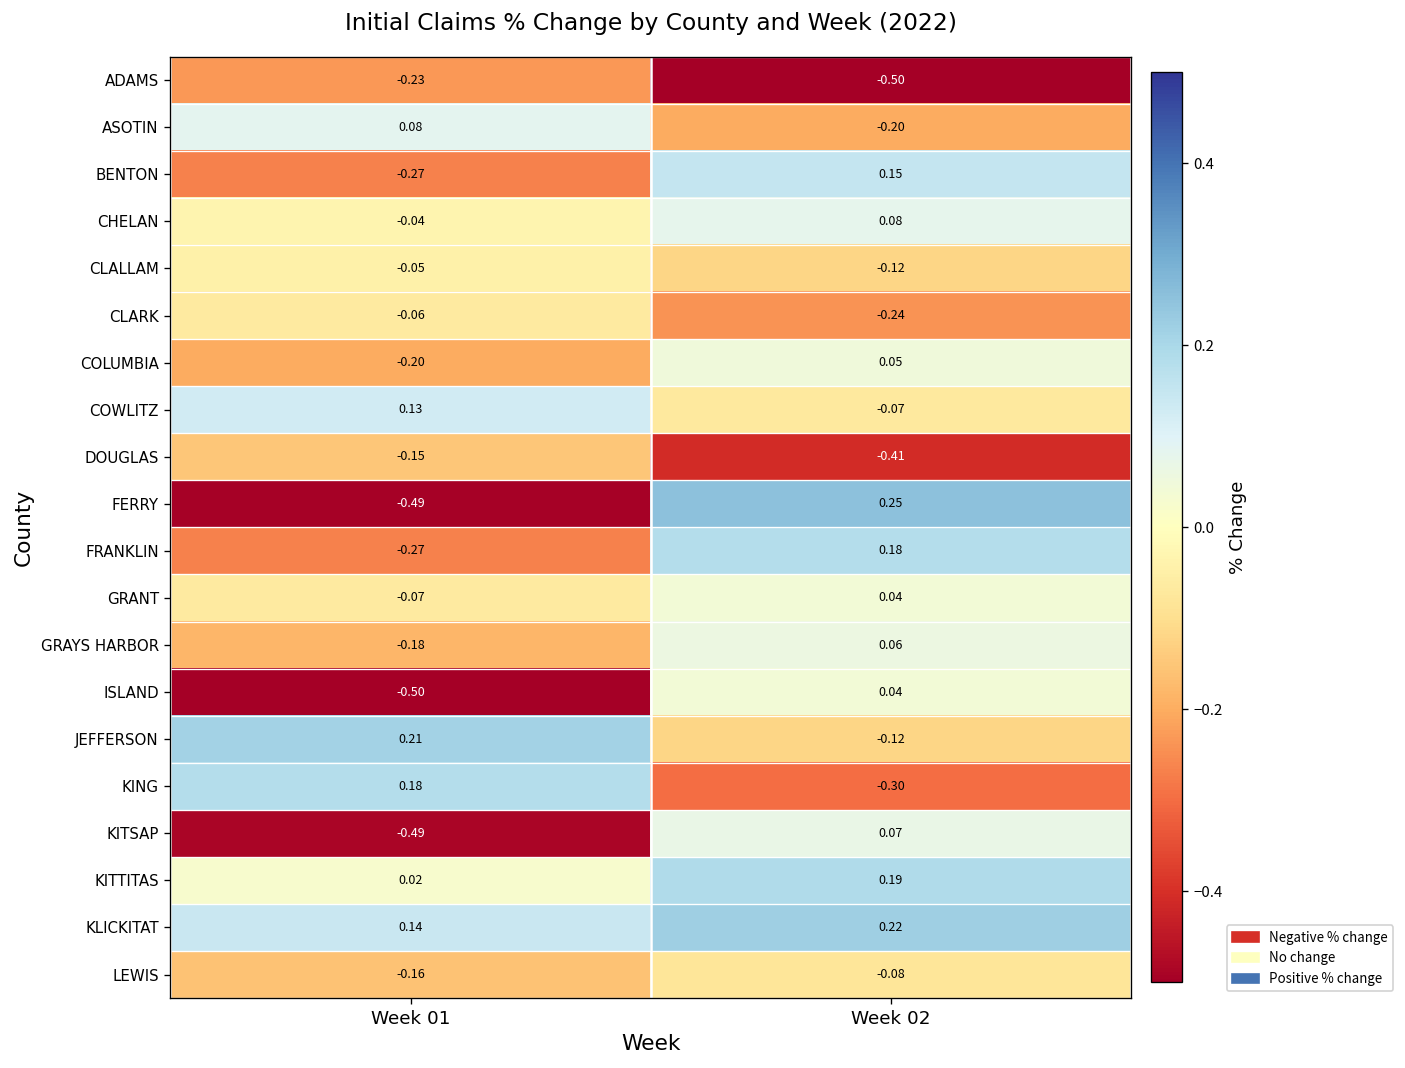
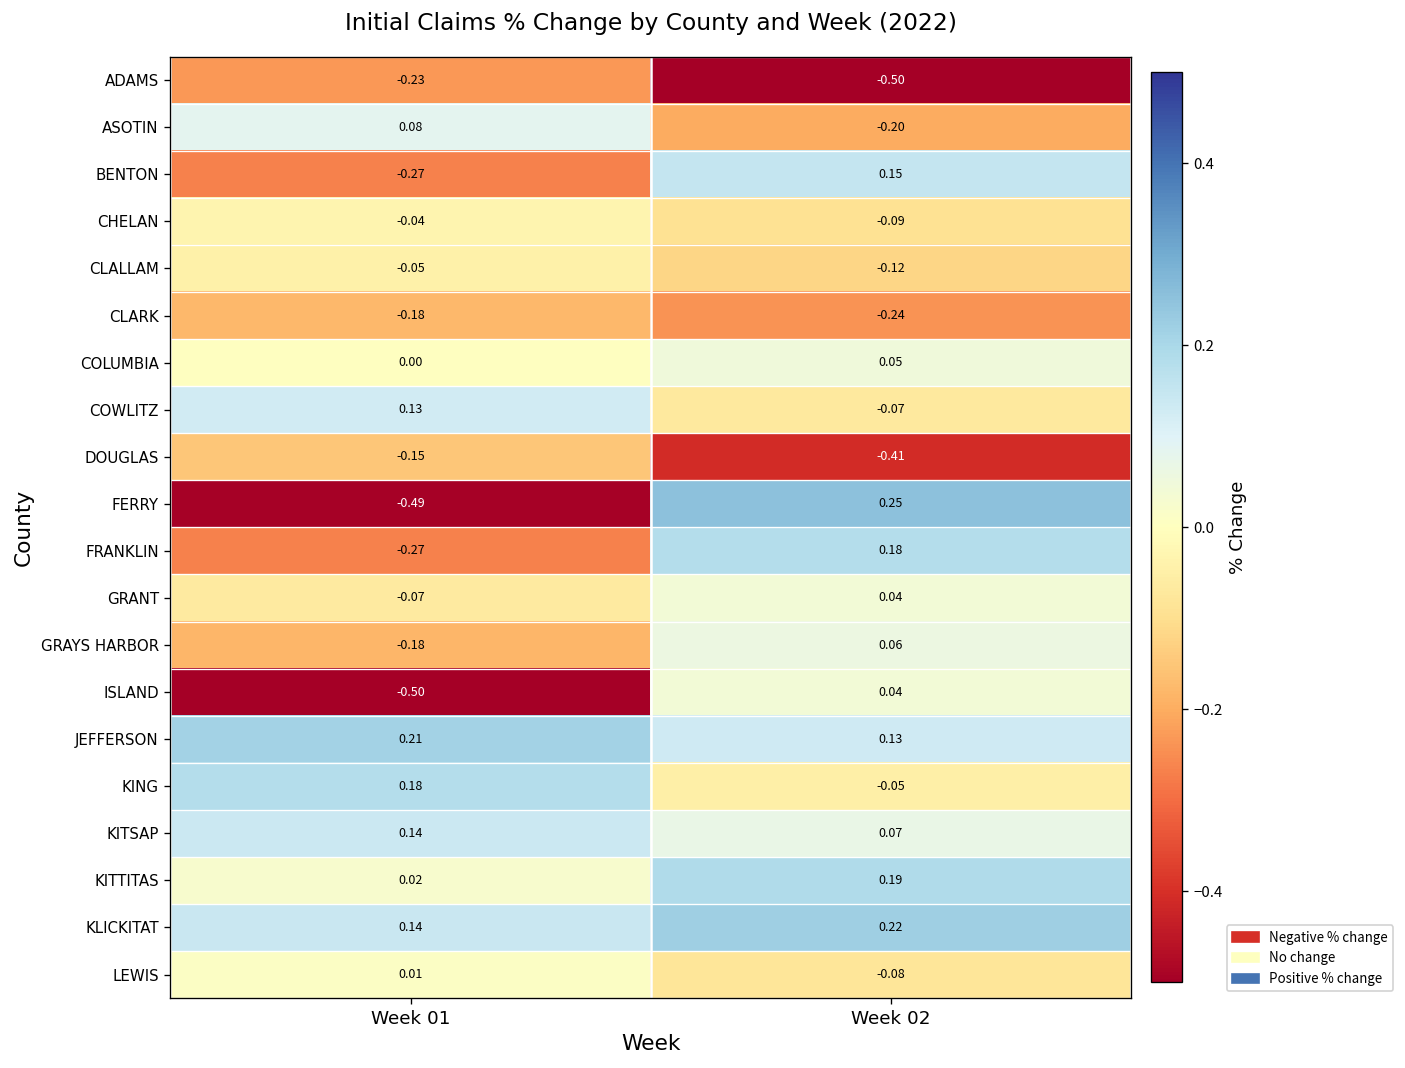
  {
    "CHELAN": {
-     "Week 02": 0.08
+     "Week 02": -0.09
    },
    "CLARK": {
-     "Week 01": -0.06
+     "Week 01": -0.18
    },
    "COLUMBIA": {
-     "Week 01": -0.20
+     "Week 01": 0.00
    },
    "JEFFERSON": {
-     "Week 02": -0.12
+     "Week 02": 0.13
    },
    "KING": {
-     "Week 02": -0.30
+     "Week 02": -0.05
    },
    "KITSAP": {
-     "Week 01": -0.49
+     "Week 01": 0.14
    },
    "LEWIS": {
-     "Week 01": -0.16
+     "Week 01": 0.01
    }
  }
